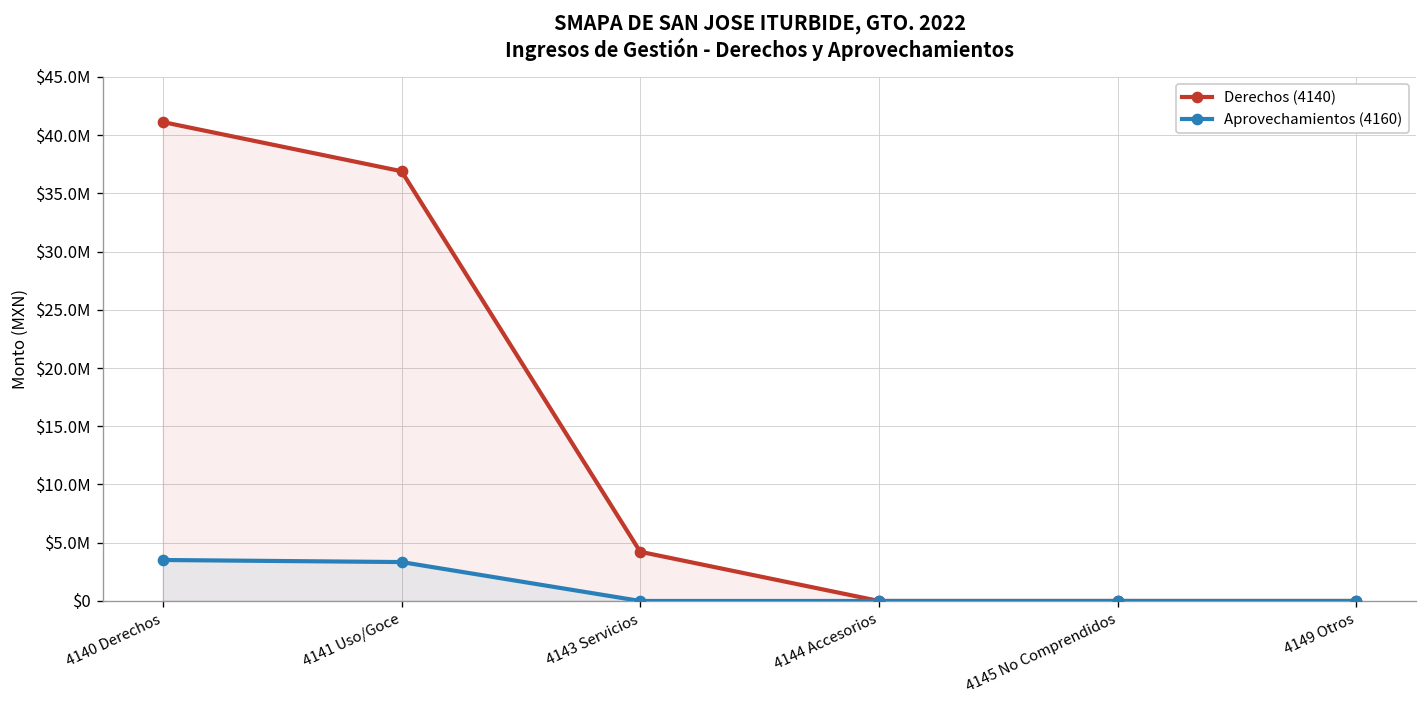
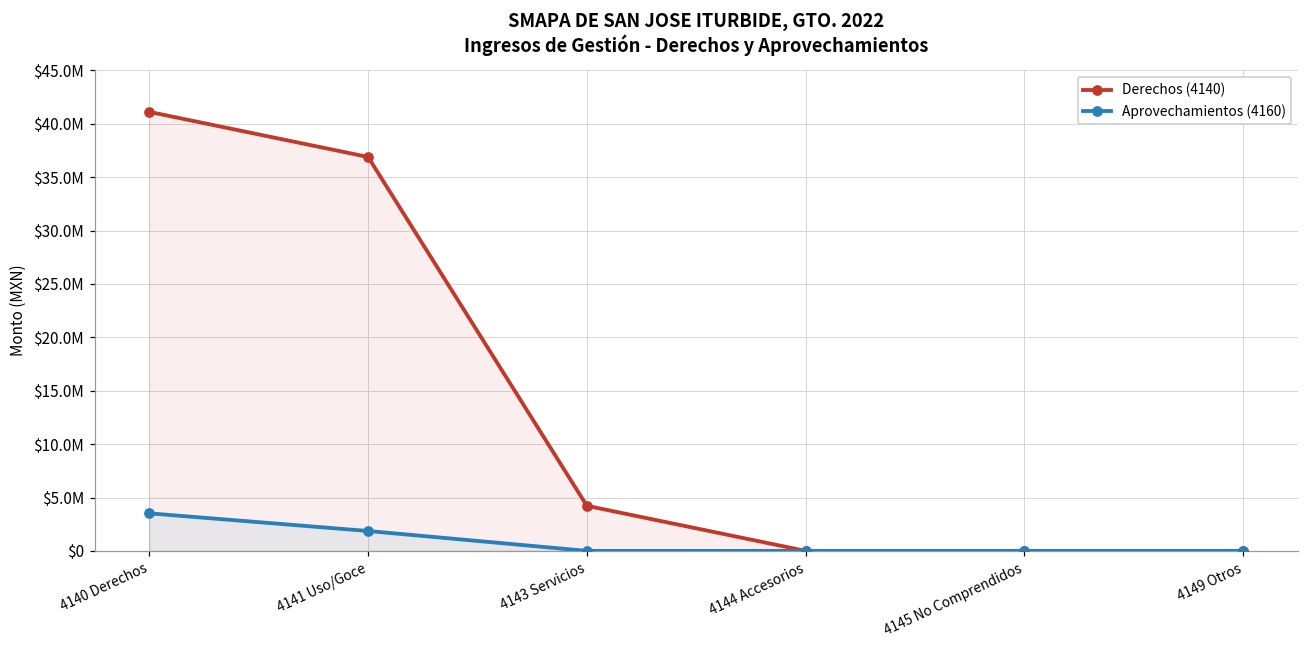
  {
    "Derechos (4140)": {
      "4140 Derechos": "$41000000",
      "4141 Uso/Goce": "$37000000",
      "4143 Servicios": "$4000000"
    },
    "Aprovechamientos (4160)": {
      "4140 Derechos": "$4000000",
-     "4141 Uso/Goce": "$3000000",
+     "4141 Uso/Goce": "$2000000",
      "4143 Servicios": "$0"
    }
  }
